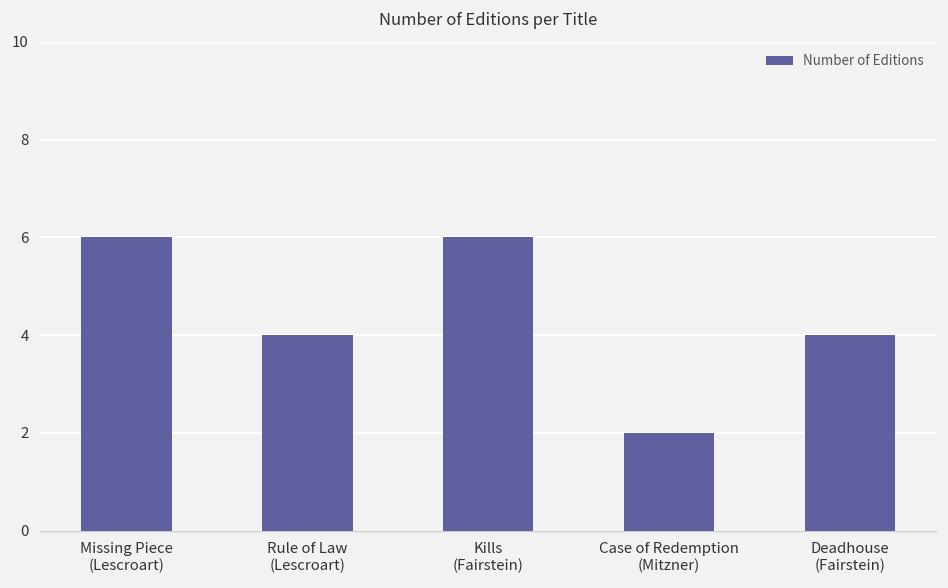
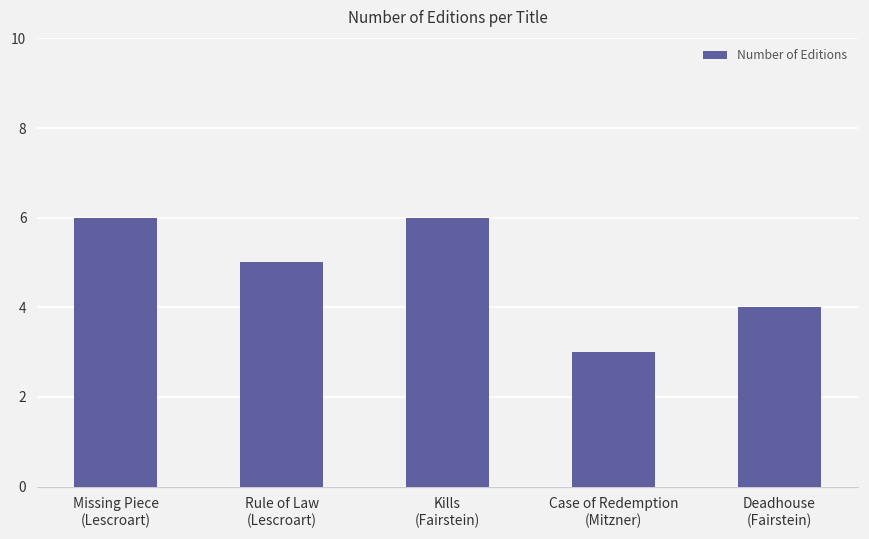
  {
    "Missing Piece (Lescroart)": 6,
-   "Rule of Law (Lescroart)": 4,
+   "Rule of Law (Lescroart)": 5,
    "Kills (Fairstein)": 6,
-   "Case of Redemption (Mitzner)": 2,
+   "Case of Redemption (Mitzner)": 3,
    "Deadhouse (Fairstein)": 4
  }
